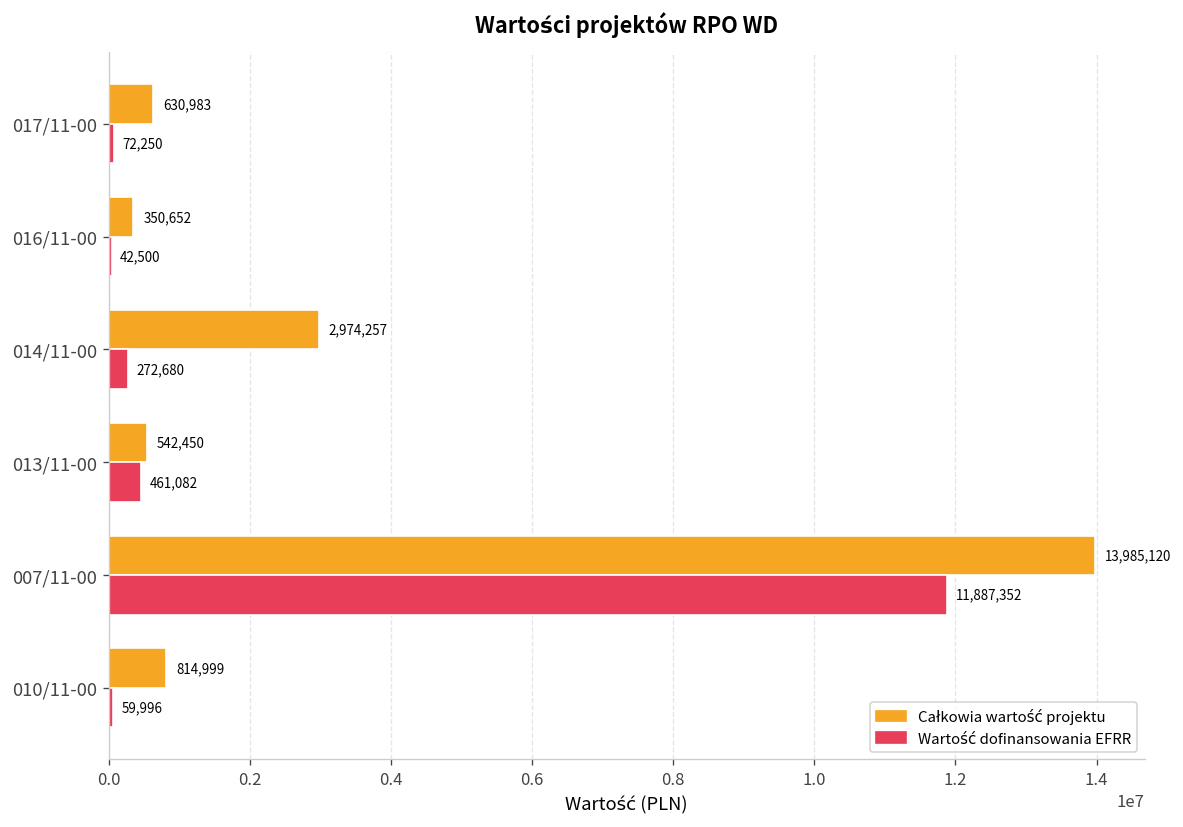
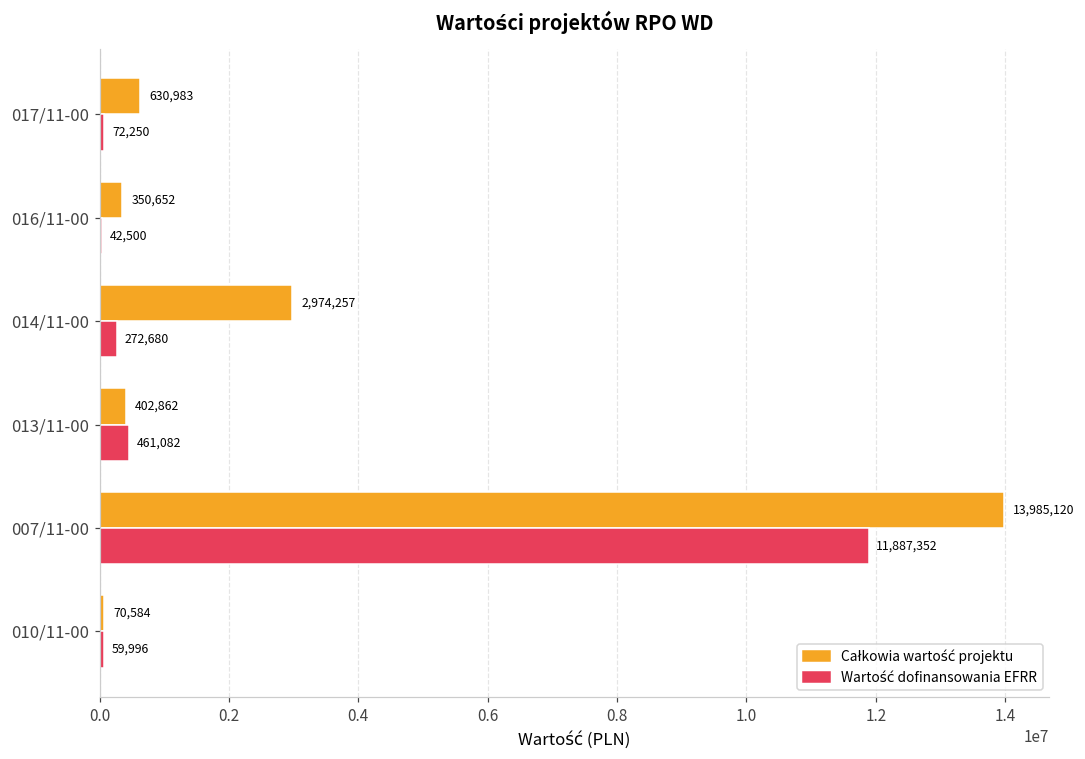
  {
    "Całkowia wartość projektu": {
      "017/11-00": "630,983",
      "016/11-00": "350,652",
      "014/11-00": "2,974,257",
-     "013/11-00": "542,450",
+     "013/11-00": "402,862",
      "007/11-00": "13,985,120",
-     "010/11-00": "814,999"
+     "010/11-00": "70,584"
    },
    "Wartość dofinansowania EFRR": {
      "017/11-00": "72,250",
      "016/11-00": "42,500",
      "014/11-00": "272,680",
      "013/11-00": "461,082",
      "007/11-00": "11,887,352",
      "010/11-00": "59,996"
    }
  }
